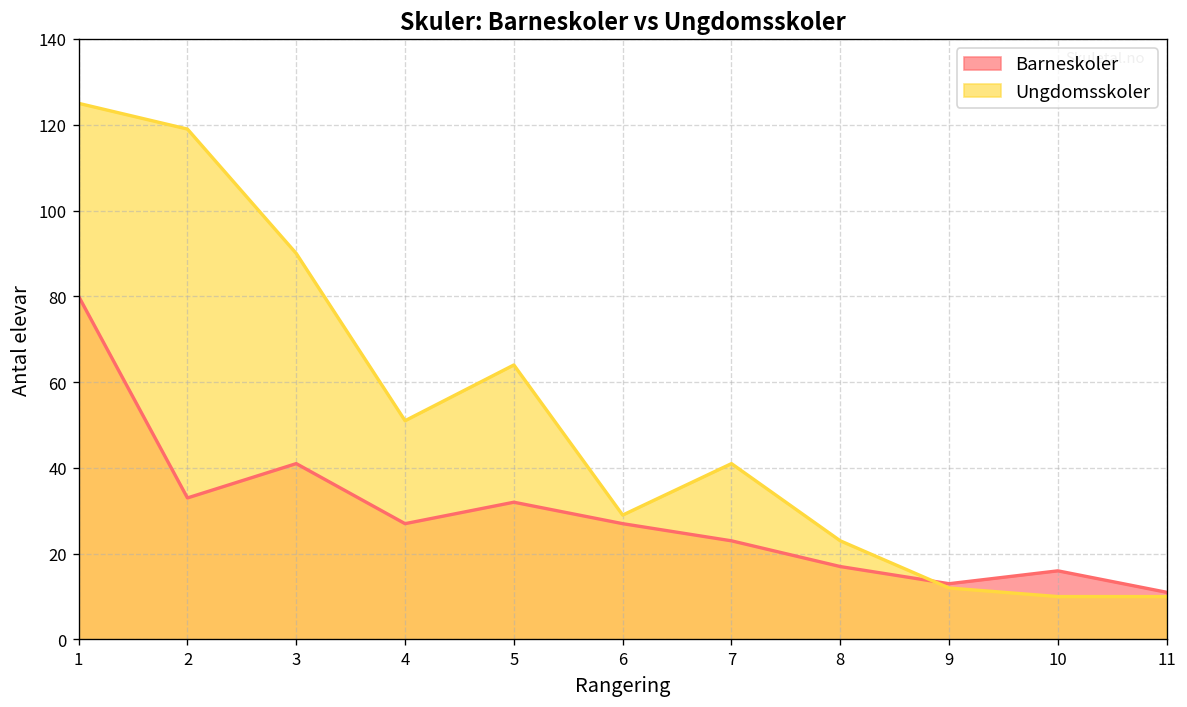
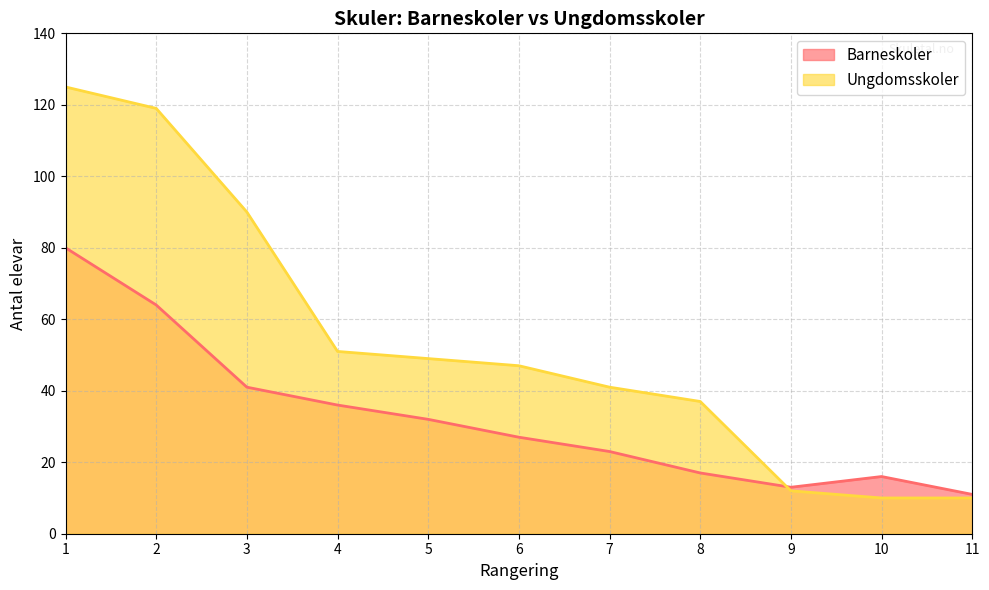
  {
    "Barneskoler": {
      "1": 80,
-     "2": 33,
+     "2": 64,
      "3": 41,
-     "4": 27,
+     "4": 36,
      "5": 32,
      "6": 27,
      "7": 23,
      "8": 17,
      "9": 13,
      "10": 16,
      "11": 11
    },
    "Ungdomsskoler": {
      "1": 125,
      "2": 119,
      "3": 90,
      "4": 51,
-     "5": 64,
-     "6": 29,
+     "5": 49,
+     "6": 47,
      "7": 41,
-     "8": 23,
+     "8": 37,
      "9": 12,
      "10": 10,
      "11": 10
    }
  }
